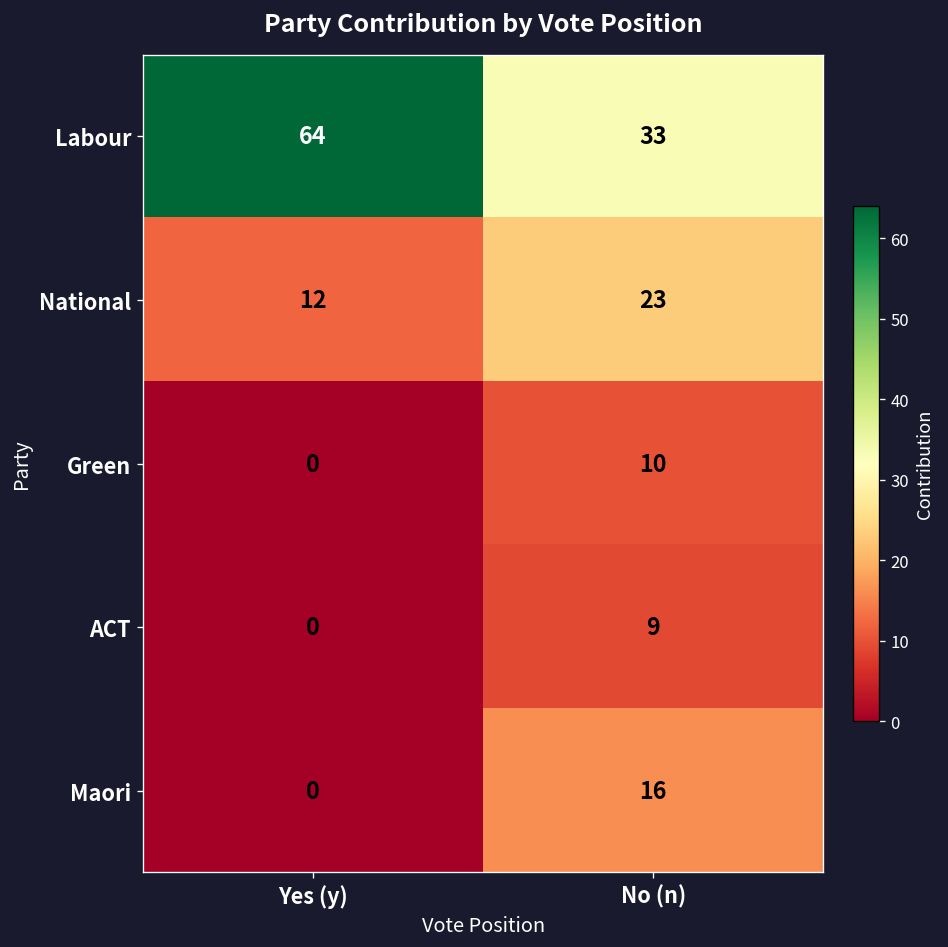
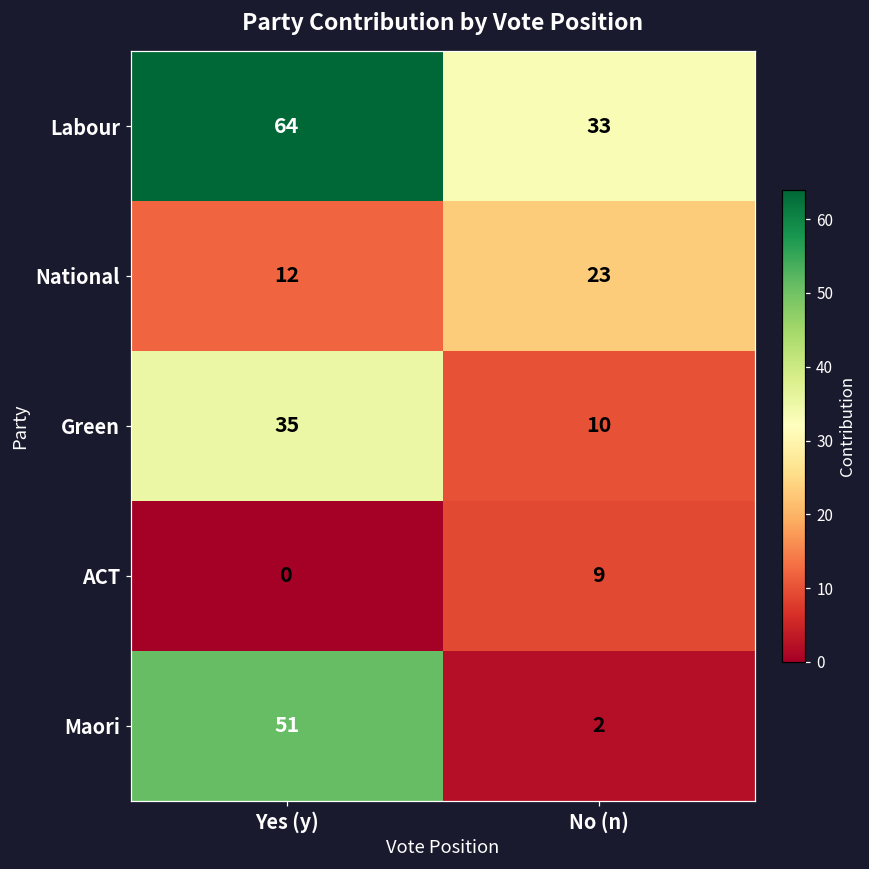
  {
    "Labour": {
      "Yes (y)": 64,
      "No (n)": 33
    },
    "National": {
      "Yes (y)": 12,
      "No (n)": 23
    },
    "Green": {
-     "Yes (y)": 0,
+     "Yes (y)": 35,
      "No (n)": 10
    },
    "ACT": {
      "Yes (y)": 0,
      "No (n)": 9
    },
    "Maori": {
-     "Yes (y)": 0,
-     "No (n)": 16
+     "Yes (y)": 51,
+     "No (n)": 2
    }
  }
